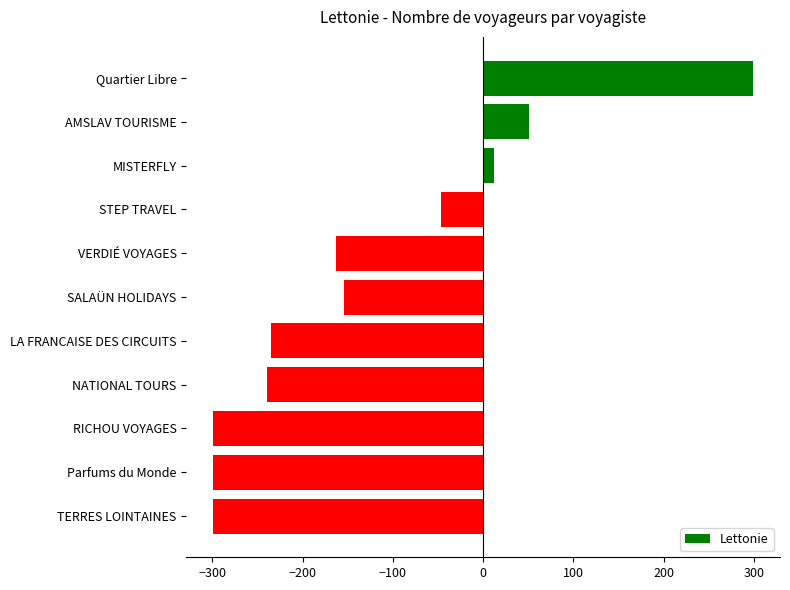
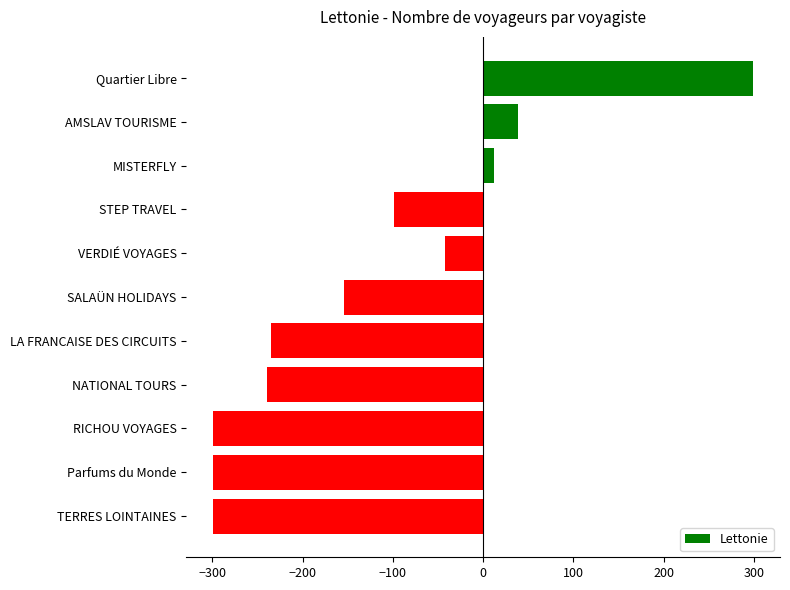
  {
    "Quartier Libre": 300,
-   "AMSLAV TOURISME": 50,
+   "AMSLAV TOURISME": 40,
    "MISTERFLY": 10,
-   "STEP TRAVEL": -50,
-   "VERDIÉ VOYAGES": -160,
+   "STEP TRAVEL": -100,
+   "VERDIÉ VOYAGES": -40,
    "SALAÜN HOLIDAYS": -150,
    "LA FRANCAISE DES CIRCUITS": -240,
    "NATIONAL TOURS": -240,
    "RICHOU VOYAGES": -300,
    "Parfums du Monde": -300,
    "TERRES LOINTAINES": -300
  }
